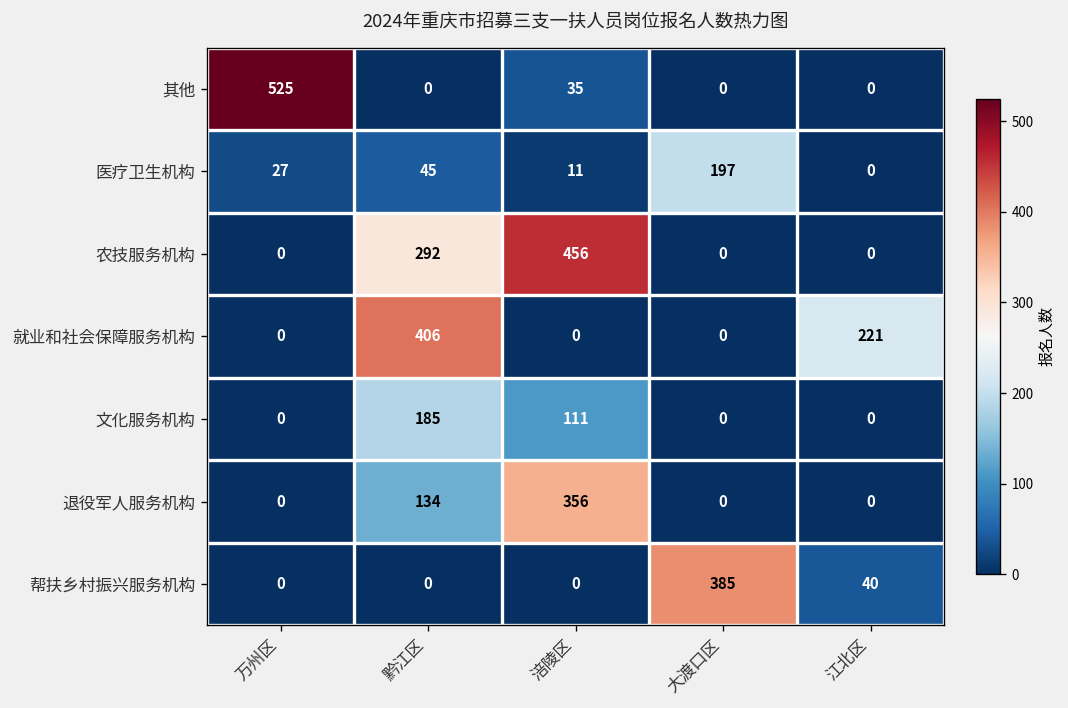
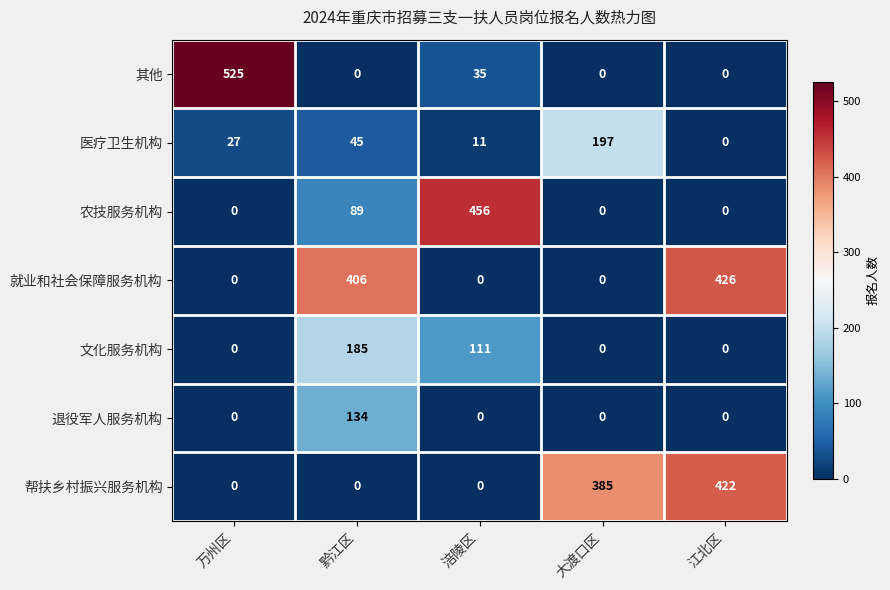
  {
    "其他": {
      "万州区": 525,
      "黔江区": 0,
      "涪陵区": 35,
      "大渡口区": 0,
      "江北区": 0
    },
    "医疗卫生机构": {
      "万州区": 27,
      "黔江区": 45,
      "涪陵区": 11,
      "大渡口区": 197,
      "江北区": 0
    },
    "农技服务机构": {
      "万州区": 0,
-     "黔江区": 292,
+     "黔江区": 89,
      "涪陵区": 456,
      "大渡口区": 0,
      "江北区": 0
    },
    "就业和社会保障服务机构": {
      "万州区": 0,
      "黔江区": 406,
      "涪陵区": 0,
      "大渡口区": 0,
-     "江北区": 221
+     "江北区": 426
    },
    "文化服务机构": {
      "万州区": 0,
      "黔江区": 185,
      "涪陵区": 111,
      "大渡口区": 0,
      "江北区": 0
    },
    "退役军人服务机构": {
      "万州区": 0,
      "黔江区": 134,
-     "涪陵区": 356,
+     "涪陵区": 0,
      "大渡口区": 0,
      "江北区": 0
    },
    "帮扶乡村振兴服务机构": {
      "万州区": 0,
      "黔江区": 0,
      "涪陵区": 0,
      "大渡口区": 385,
-     "江北区": 40
+     "江北区": 422
    }
  }
